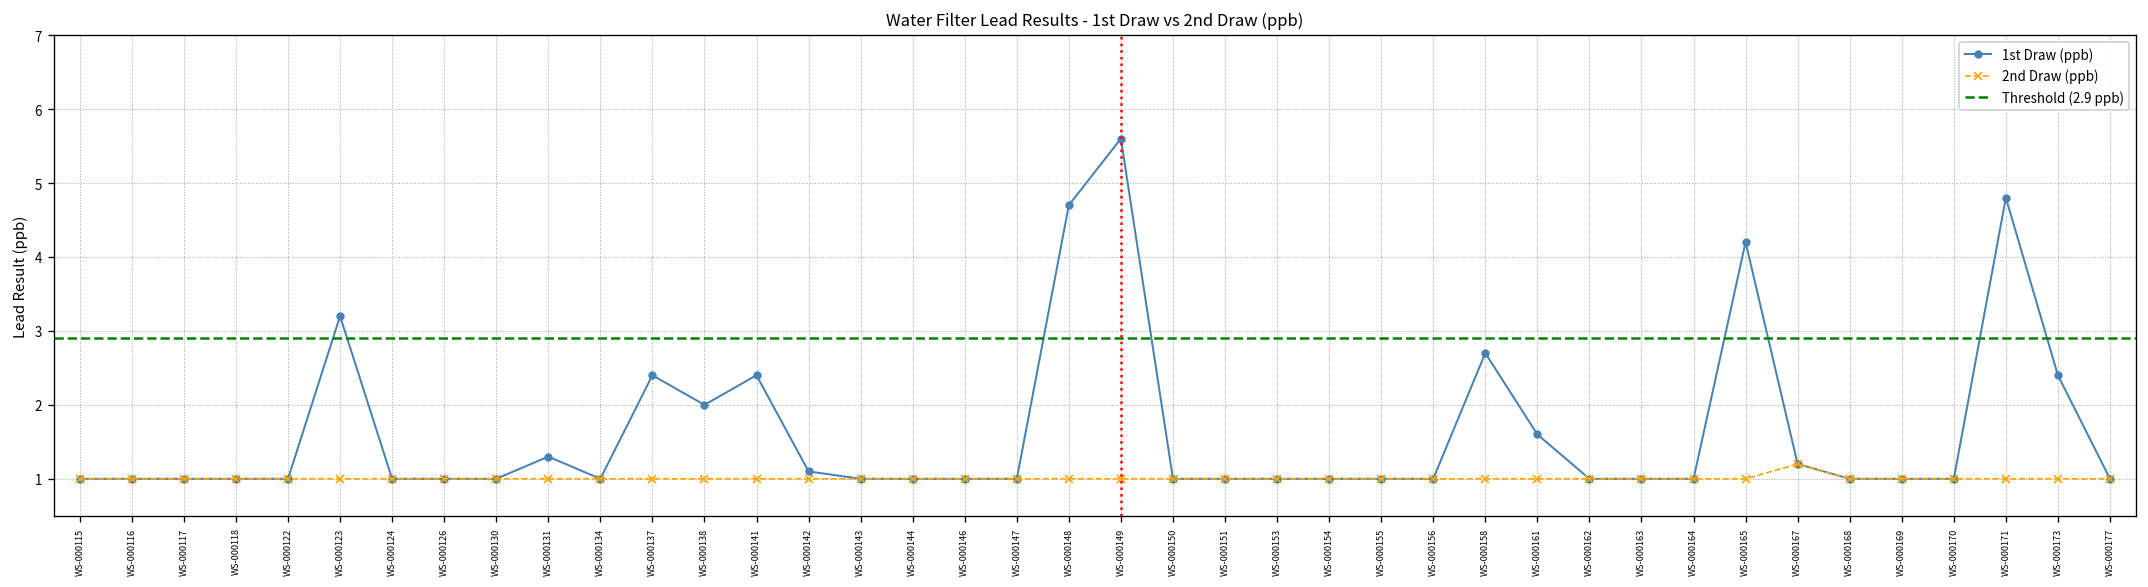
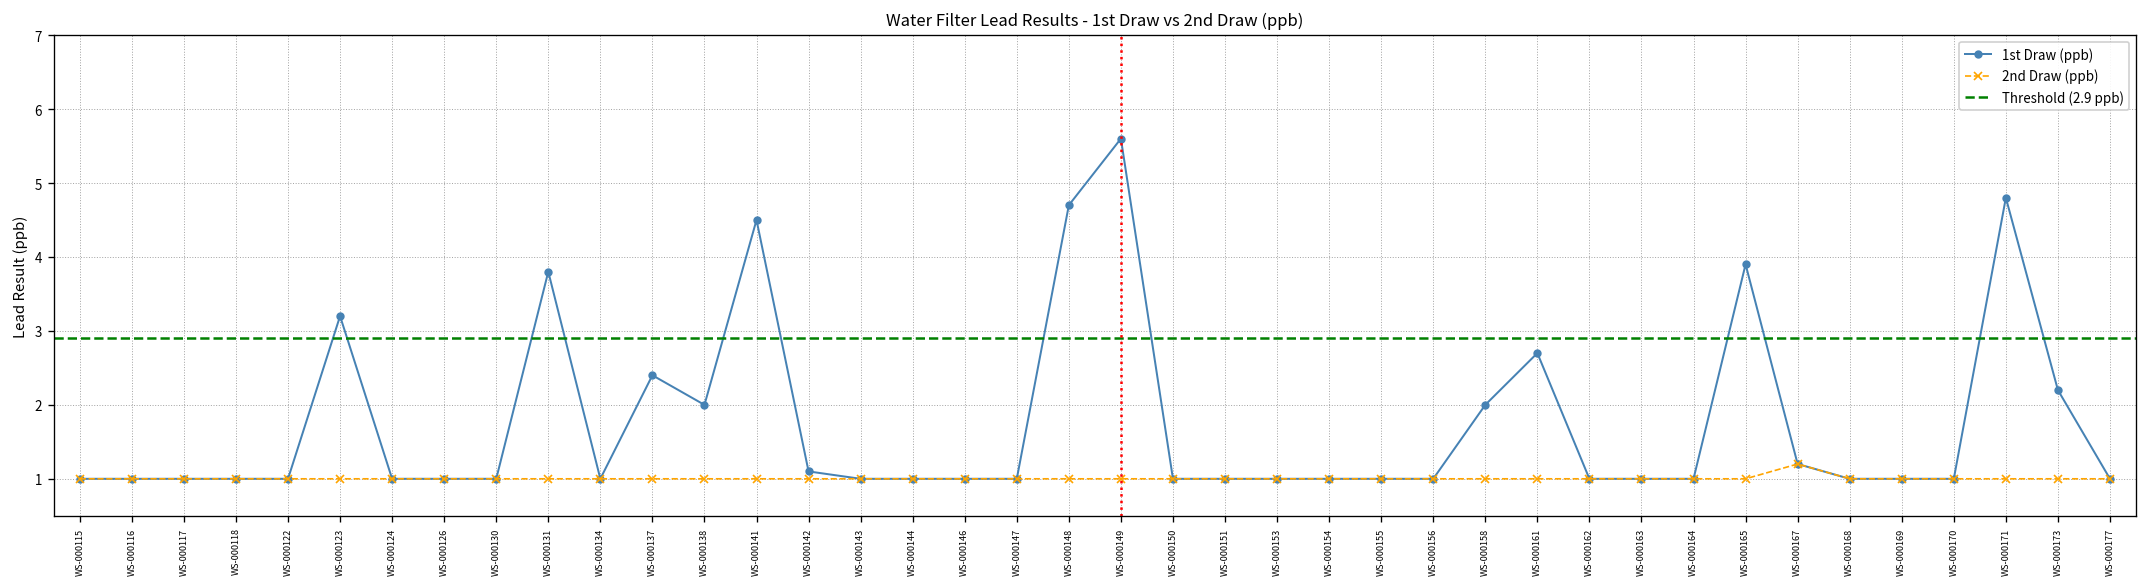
  {
    "1st Draw (ppb)": {
      "WS-000123": 3.2,
-     "WS-000131": 1.3,
+     "WS-000131": 3.8,
      "WS-000137": 2.4,
      "WS-000138": 2.0,
-     "WS-000141": 2.4,
+     "WS-000141": 4.5,
      "WS-000142": 1.1,
      "WS-000148": 4.7,
      "WS-000149": 5.6,
-     "WS-000158": 2.7,
-     "WS-000161": 1.6,
-     "WS-000165": 4.2,
+     "WS-000158": 2.0,
+     "WS-000161": 2.7,
+     "WS-000165": 3.9,
      "WS-000171": 4.8,
-     "WS-000173": 2.4
+     "WS-000173": 2.2
    },
    "2nd Draw (ppb)": {
      "WS-000123": 1.0,
      "WS-000131": 1.0,
      "WS-000137": 1.0,
      "WS-000138": 1.0,
      "WS-000141": 1.0,
      "WS-000142": 1.0,
      "WS-000148": 1.0,
      "WS-000149": 1.0,
      "WS-000158": 1.0,
      "WS-000161": 1.0,
      "WS-000165": 1.0,
      "WS-000171": 1.0,
      "WS-000173": 1.0
    }
  }
